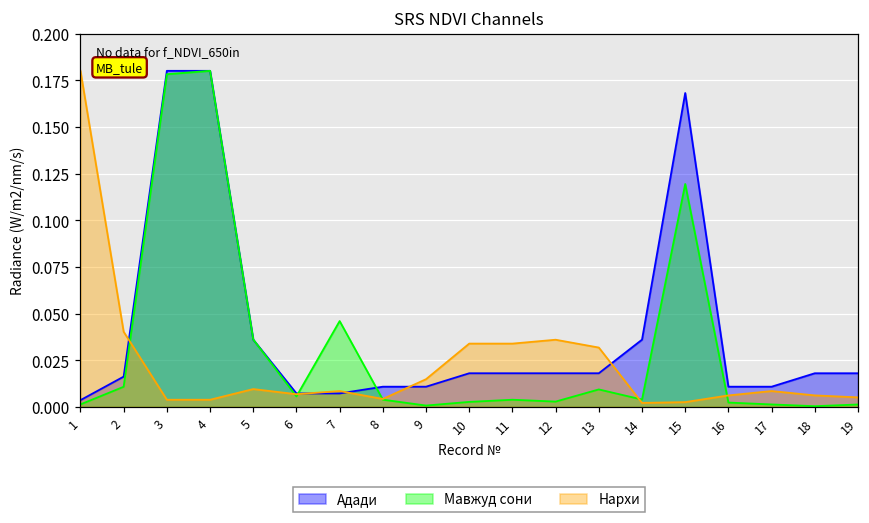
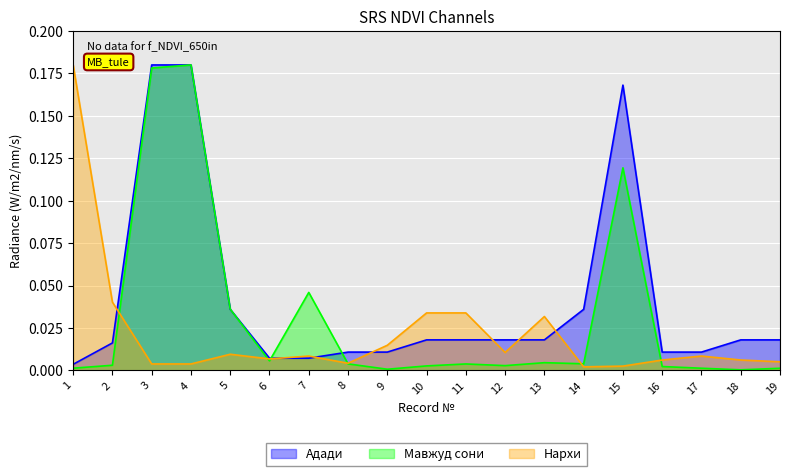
  {
    "Адади": {
      "1": 0.004,
      "2": 0.016,
      "8": 0.011,
      "9": 0.011,
      "10": 0.018,
      "11": 0.018,
      "12": 0.018,
      "13": 0.018,
      "14": 0.036,
      "15": 0.168,
      "16": 0.011,
      "17": 0.011,
      "18": 0.018,
      "19": 0.018
    },
    "Мавжуд сони": {
      "1": 0.001,
-     "2": 0.011,
+     "2": 0.003,
      "3": 0.178,
      "7": 0.046,
      "9": 0.001,
      "10": 0.003,
      "11": 0.004,
      "12": 0.003,
-     "13": 0.009,
+     "13": 0.005,
      "14": 0.004,
      "15": 0.119,
      "16": 0.002,
      "17": 0.001,
      "18": 0.000,
      "19": 0.001
    },
    "Нархи": {
      "1": 0.180,
      "2": 0.040,
      "3": 0.004,
      "4": 0.004,
      "5": 0.010,
      "9": 0.015,
      "10": 0.034,
      "11": 0.034,
-     "12": 0.036,
+     "12": 0.011,
      "13": 0.032,
      "14": 0.002,
      "15": 0.003,
      "16": 0.006,
      "17": 0.008,
      "18": 0.006,
      "19": 0.005
    }
  }
